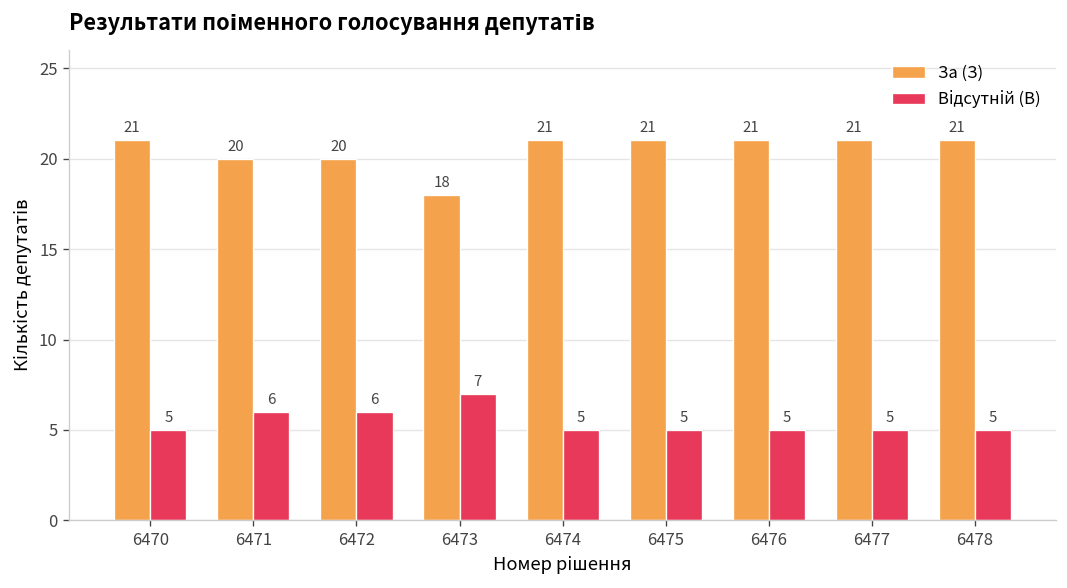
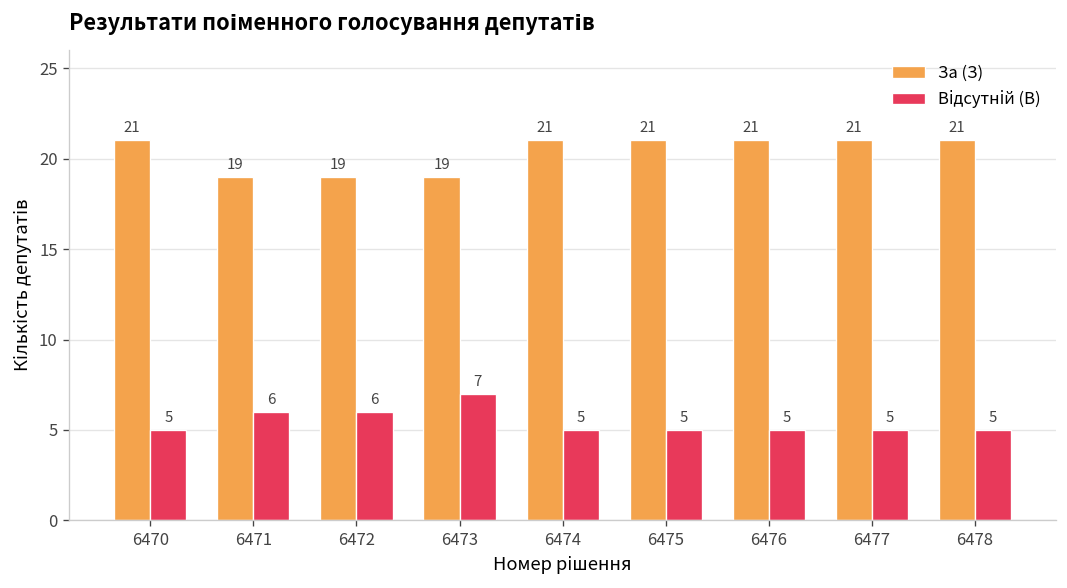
  {
    "За (З)": {
      "6470": 21,
-     "6471": 20,
-     "6472": 20,
-     "6473": 18,
+     "6471": 19,
+     "6472": 19,
+     "6473": 19,
      "6474": 21,
      "6475": 21,
      "6476": 21,
      "6477": 21,
      "6478": 21
    },
    "Відсутній (В)": {
      "6470": 5,
      "6471": 6,
      "6472": 6,
      "6473": 7,
      "6474": 5,
      "6475": 5,
      "6476": 5,
      "6477": 5,
      "6478": 5
    }
  }
